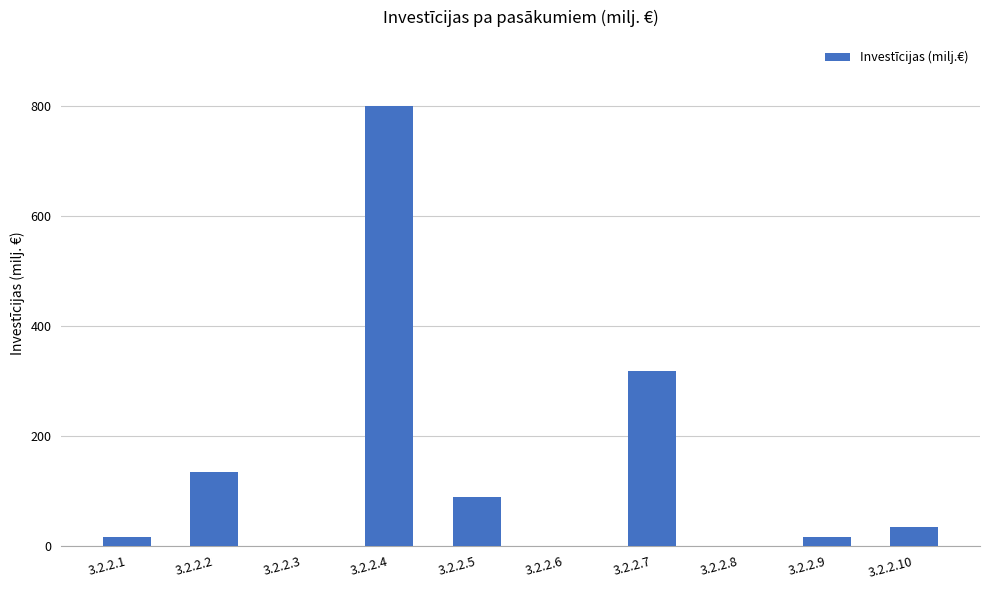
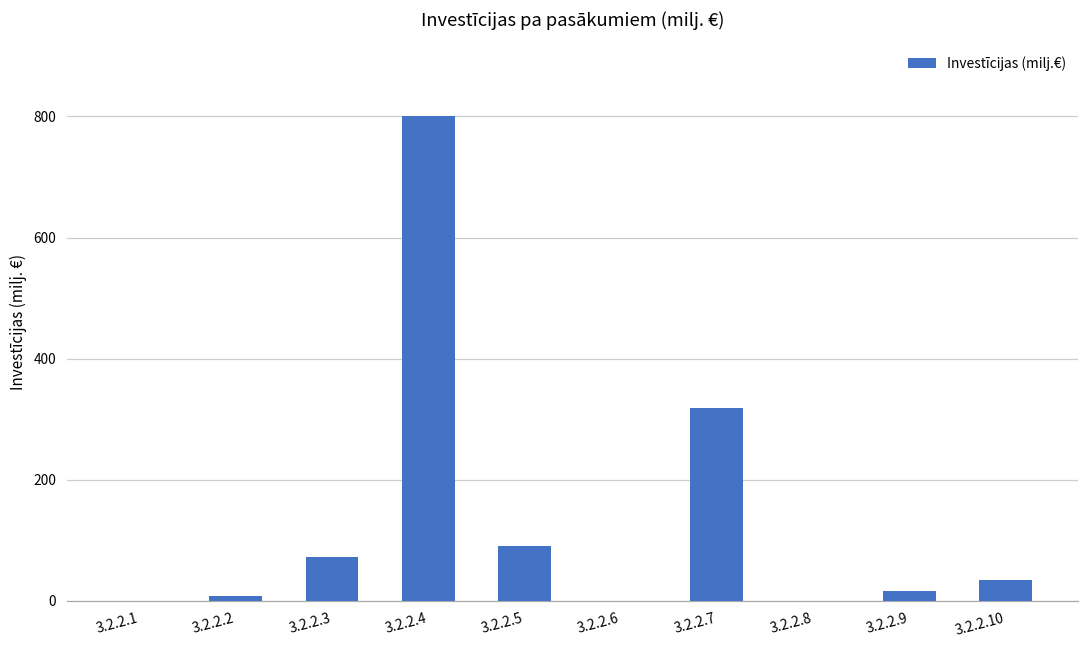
  {
-   "3.2.2.1": 20,
-   "3.2.2.2": 130,
-   "3.2.2.3": 0,
+   "3.2.2.1": 0,
+   "3.2.2.2": 10,
+   "3.2.2.3": 70,
    "3.2.2.4": 800,
    "3.2.2.5": 90,
    "3.2.2.6": 0,
    "3.2.2.7": 320,
    "3.2.2.9": 20,
    "3.2.2.10": 30
  }
